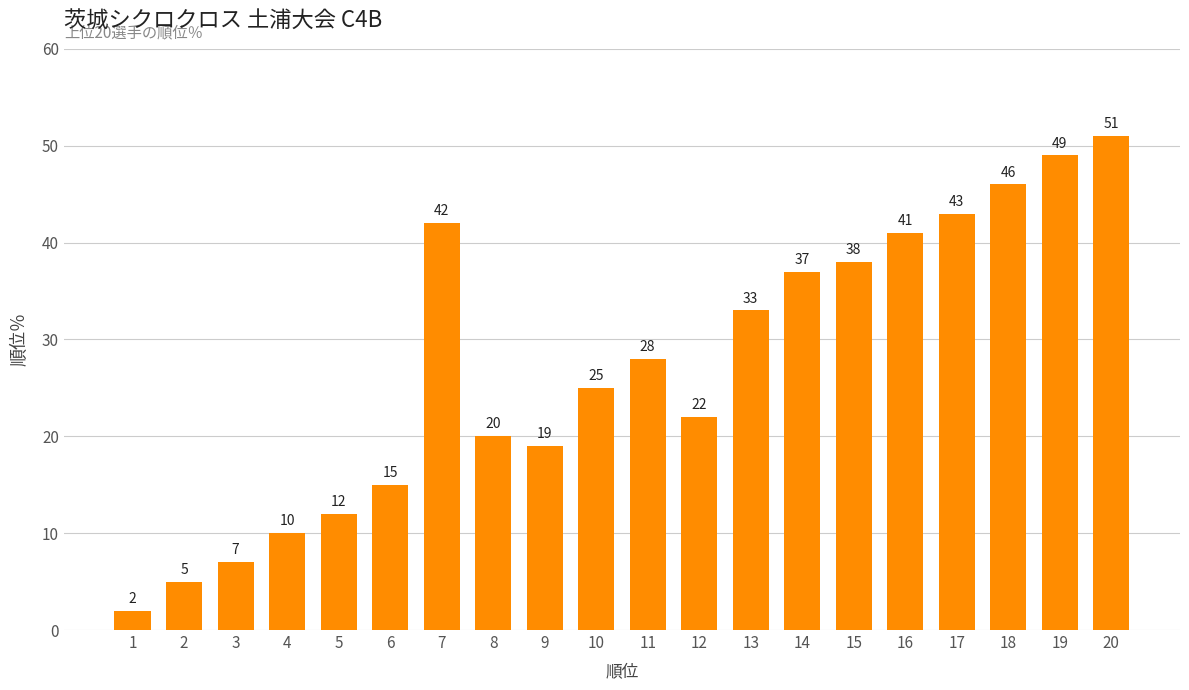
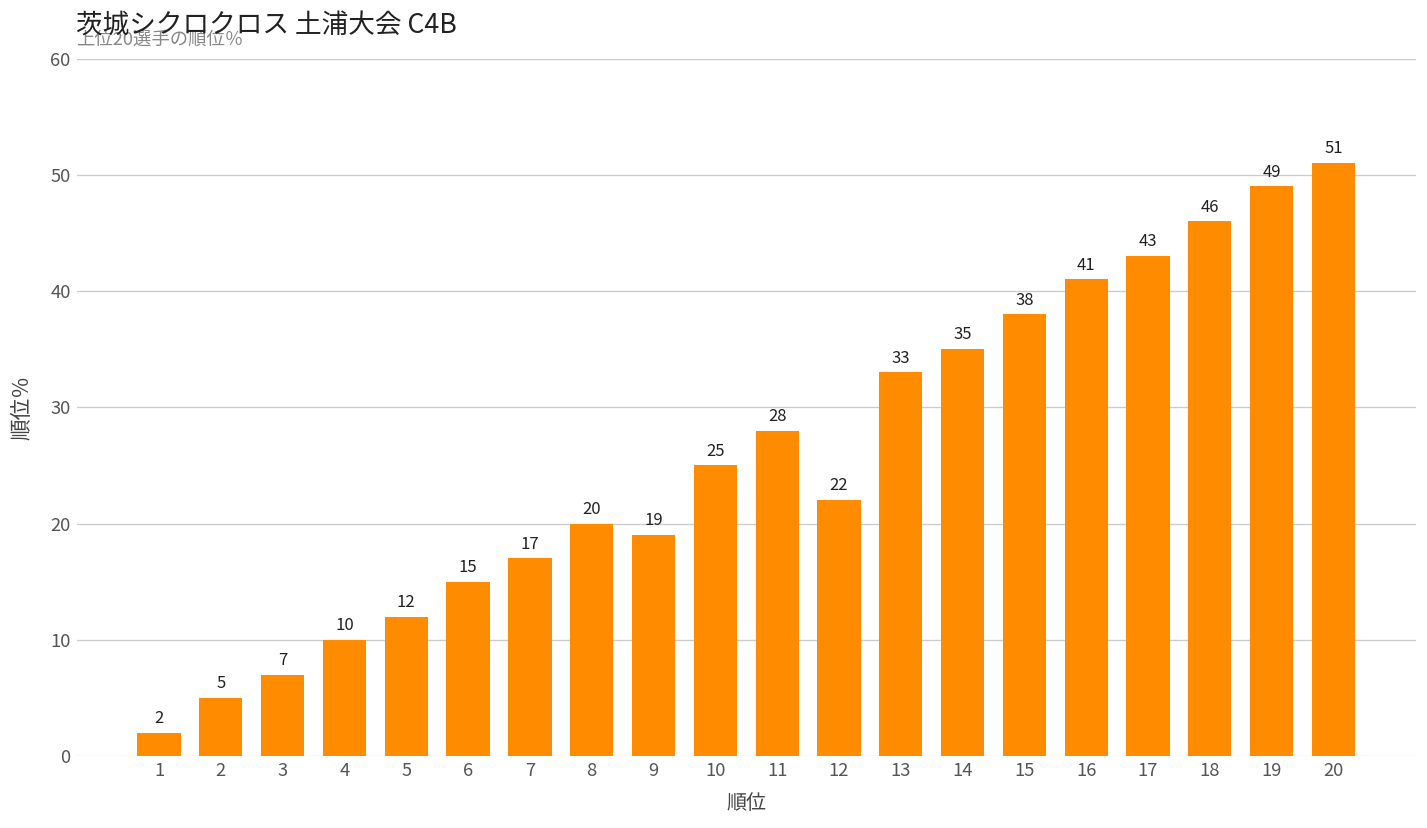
  {
    "1": 2,
    "2": 5,
    "3": 7,
    "4": 10,
    "5": 12,
    "6": 15,
-   "7": 42,
+   "7": 17,
    "8": 20,
    "9": 19,
    "10": 25,
    "11": 28,
    "12": 22,
    "13": 33,
-   "14": 37,
+   "14": 35,
    "15": 38,
    "16": 41,
    "17": 43,
    "18": 46,
    "19": 49,
    "20": 51
  }
